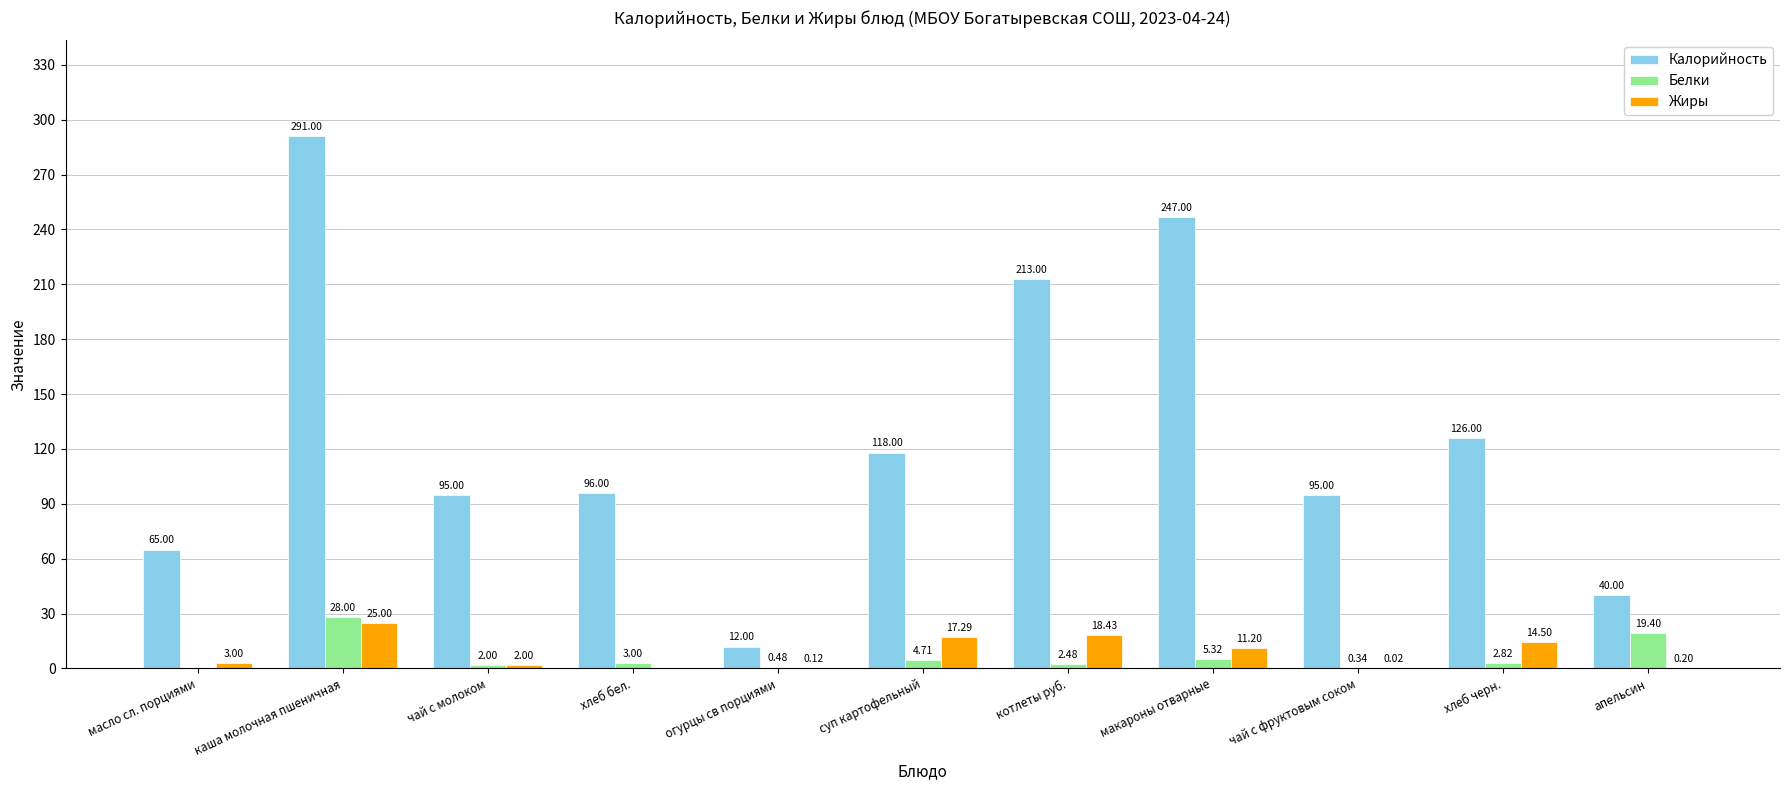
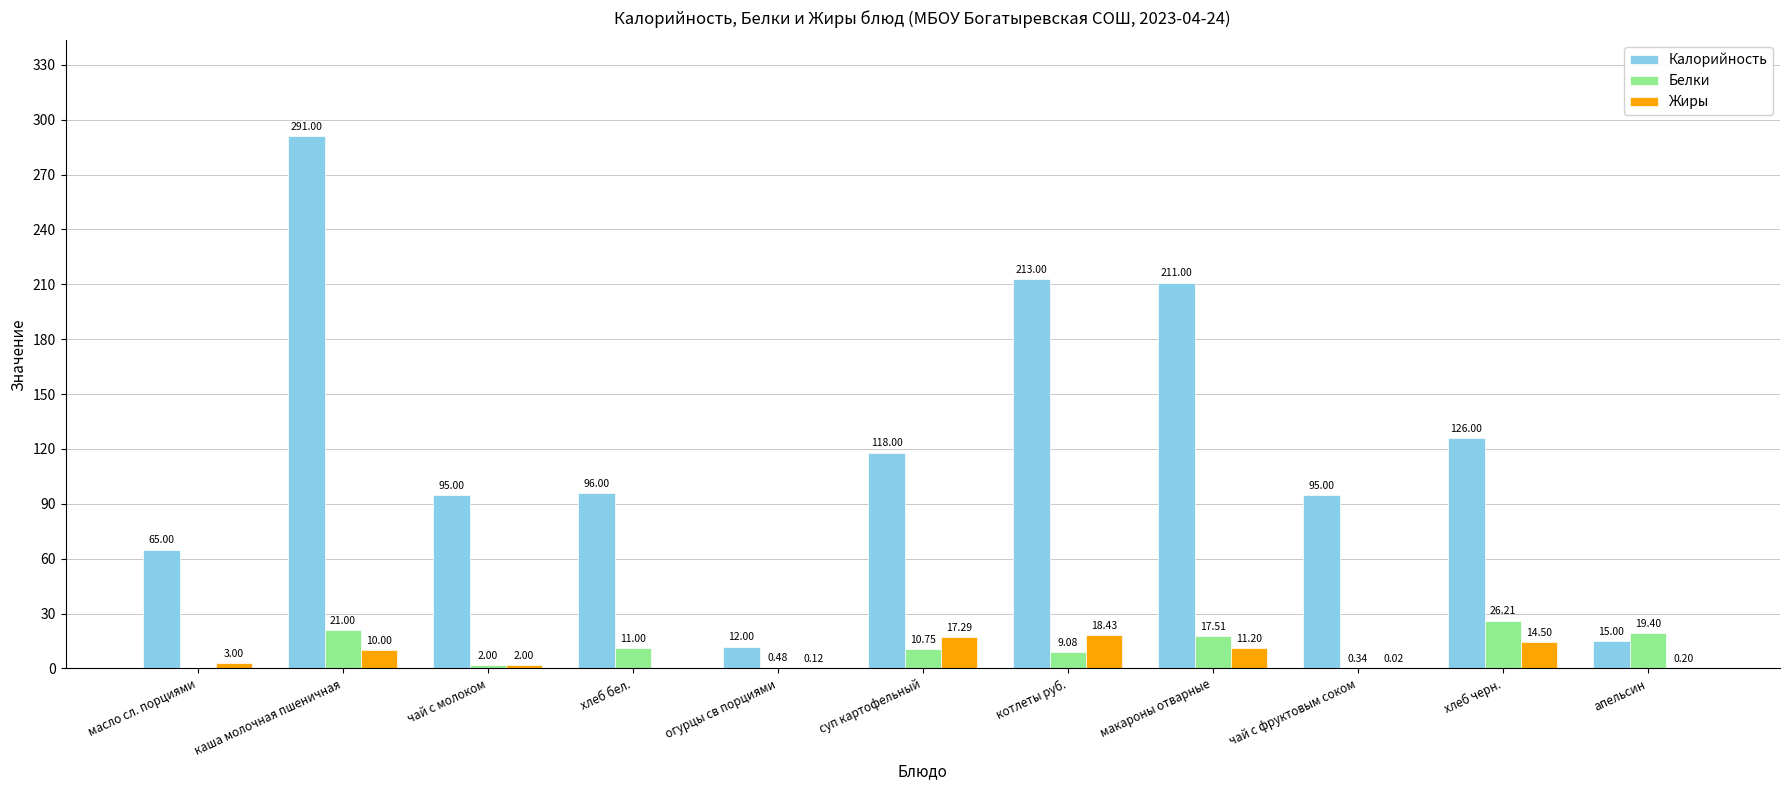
  {
    "Калорийность": {
      "масло сл. порциями": 65.00,
      "каша молочная пшеничная": 291.00,
      "чай с молоком": 95.00,
      "хлеб бел.": 96.00,
      "огурцы св порциями": 12.00,
      "суп картофельный": 118.00,
      "котлеты руб.": 213.00,
-     "макароны отварные": 247.00,
+     "макароны отварные": 211.00,
      "чай с фруктовым соком": 95.00,
      "хлеб черн.": 126.00,
-     "апельсин": 40.00
+     "апельсин": 15.00
    },
    "Белки": {
-     "каша молочная пшеничная": 28.00,
+     "каша молочная пшеничная": 21.00,
      "чай с молоком": 2.00,
-     "хлеб бел.": 3.00,
+     "хлеб бел.": 11.00,
      "огурцы св порциями": 0.48,
-     "суп картофельный": 4.71,
-     "котлеты руб.": 2.48,
-     "макароны отварные": 5.32,
+     "суп картофельный": 10.75,
+     "котлеты руб.": 9.08,
+     "макароны отварные": 17.51,
      "чай с фруктовым соком": 0.34,
-     "хлеб черн.": 2.82,
+     "хлеб черн.": 26.21,
      "апельсин": 19.40
    },
    "Жиры": {
      "масло сл. порциями": 3.00,
-     "каша молочная пшеничная": 25.00,
+     "каша молочная пшеничная": 10.00,
      "чай с молоком": 2.00,
      "огурцы св порциями": 0.12,
      "суп картофельный": 17.29,
      "котлеты руб.": 18.43,
      "макароны отварные": 11.20,
      "чай с фруктовым соком": 0.02,
      "хлеб черн.": 14.50,
      "апельсин": 0.20
    }
  }
